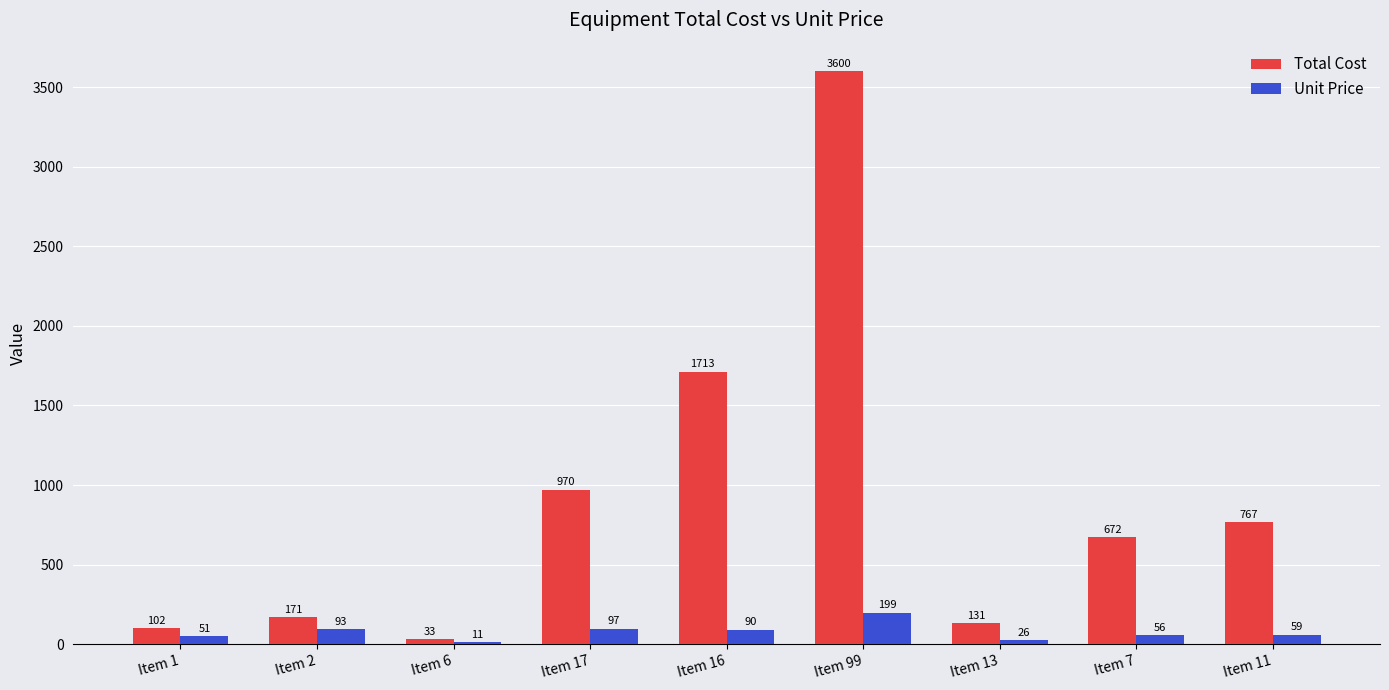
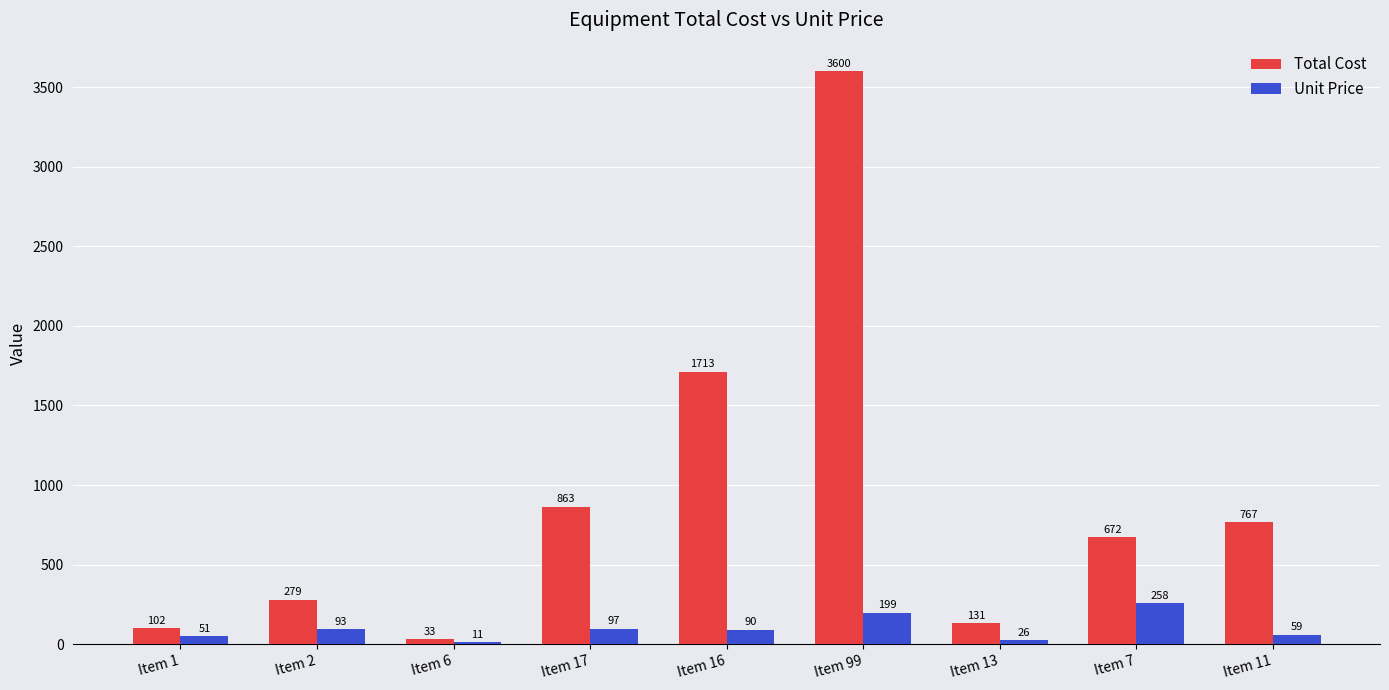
  {
    "Total Cost": {
      "Item 1": 102,
-     "Item 2": 171,
+     "Item 2": 279,
      "Item 6": 33,
-     "Item 17": 970,
+     "Item 17": 863,
      "Item 16": 1713,
      "Item 99": 3600,
      "Item 13": 131,
      "Item 7": 672,
      "Item 11": 767
    },
    "Unit Price": {
      "Item 1": 51,
      "Item 2": 93,
      "Item 6": 11,
      "Item 17": 97,
      "Item 16": 90,
      "Item 99": 199,
      "Item 13": 26,
-     "Item 7": 56,
+     "Item 7": 258,
      "Item 11": 59
    }
  }
